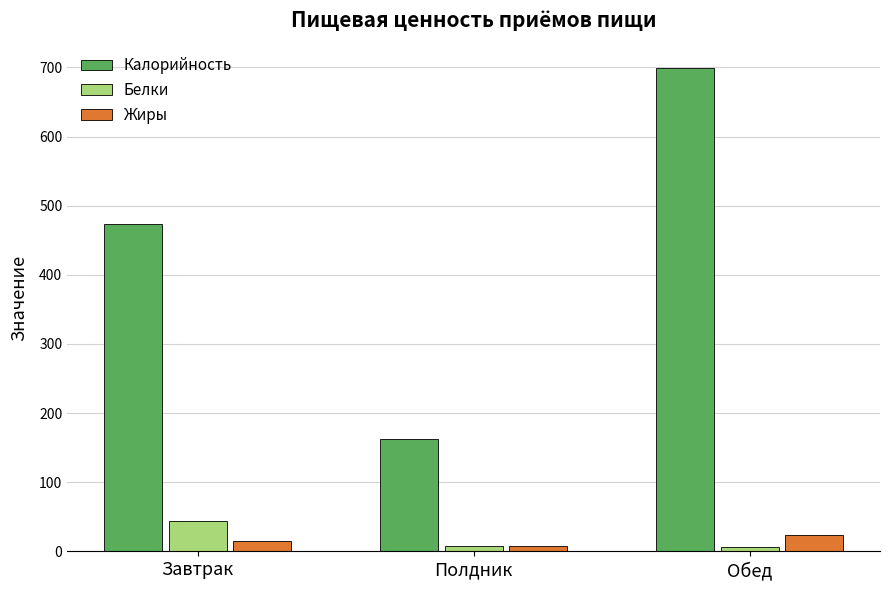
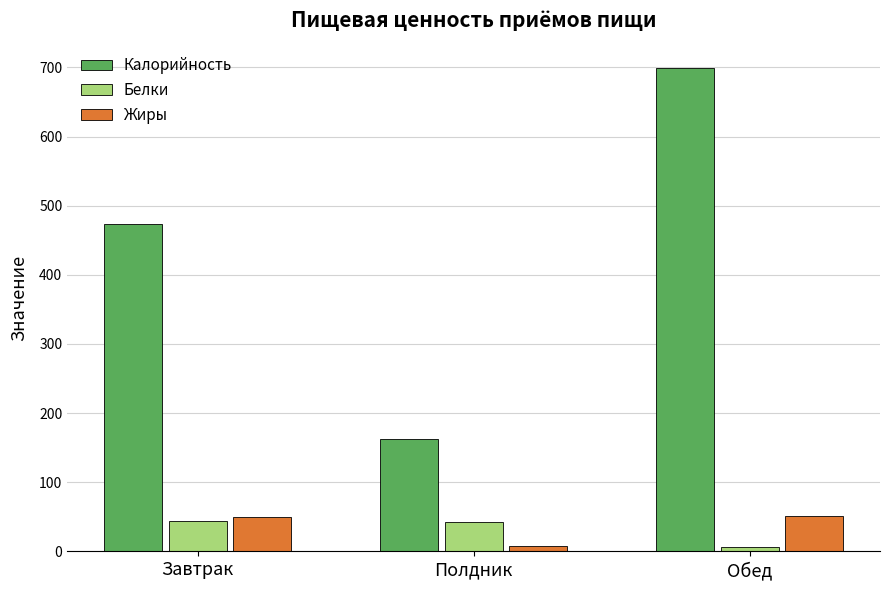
  {
    "Калорийность": {
      "Завтрак": 470,
      "Полдник": 160,
      "Обед": 700
    },
    "Белки": {
      "Завтрак": 40,
-     "Полдник": 10,
+     "Полдник": 40,
      "Обед": 10
    },
    "Жиры": {
-     "Завтрак": 20,
+     "Завтрак": 50,
      "Полдник": 10,
-     "Обед": 20
+     "Обед": 50
    }
  }
